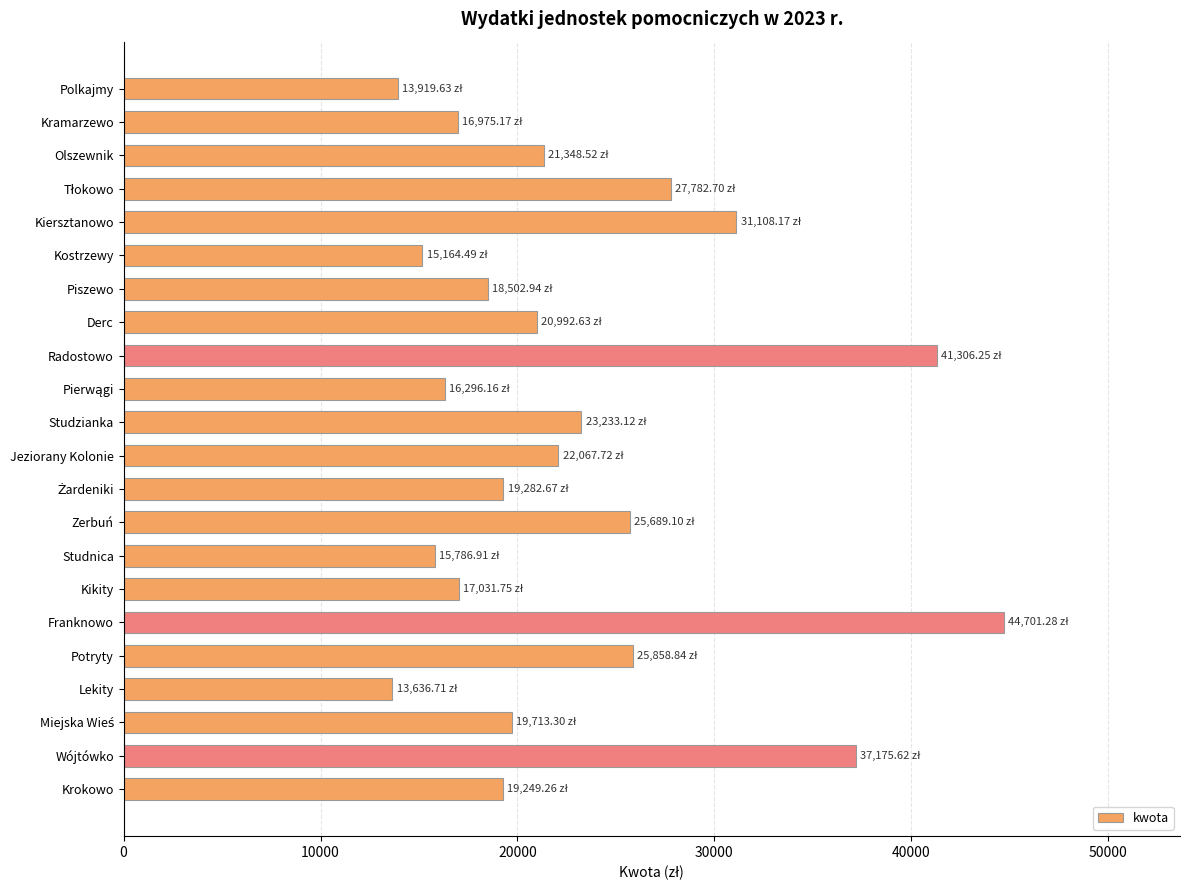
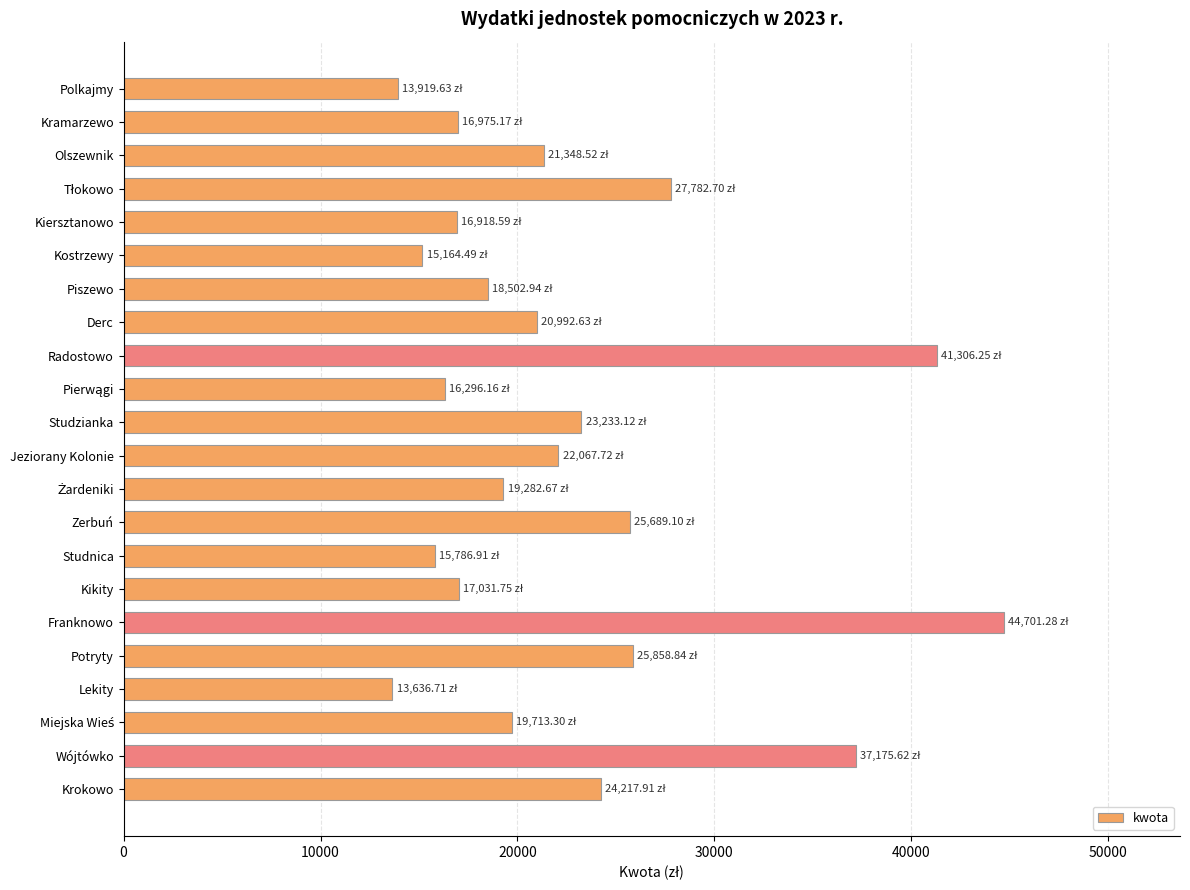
  {
    "Polkajmy": "13,919.63",
    "Kramarzewo": "16,975.17",
    "Olszewnik": "21,348.52",
    "Tłokowo": "27,782.70",
-   "Kiersztanowo": "31,108.17",
+   "Kiersztanowo": "16,918.59",
    "Kostrzewy": "15,164.49",
    "Piszewo": "18,502.94",
    "Derc": "20,992.63",
    "Radostowo": "41,306.25",
    "Pierwągi": "16,296.16",
    "Studzianka": "23,233.12",
    "Jeziorany Kolonie": "22,067.72",
    "Żardeniki": "19,282.67",
    "Zerbuń": "25,689.10",
    "Studnica": "15,786.91",
    "Kikity": "17,031.75",
    "Franknowo": "44,701.28",
    "Potryty": "25,858.84",
    "Lekity": "13,636.71",
    "Miejska Wieś": "19,713.30",
    "Wójtówko": "37,175.62",
-   "Krokowo": "19,249.26"
+   "Krokowo": "24,217.91"
  }
